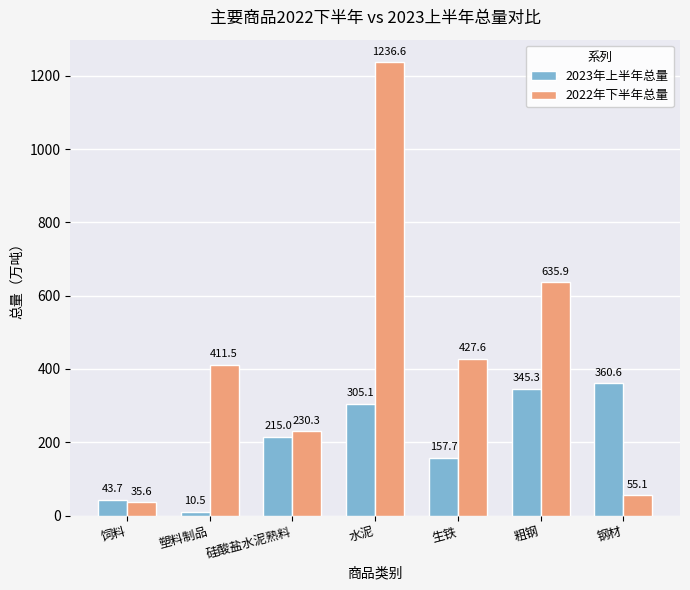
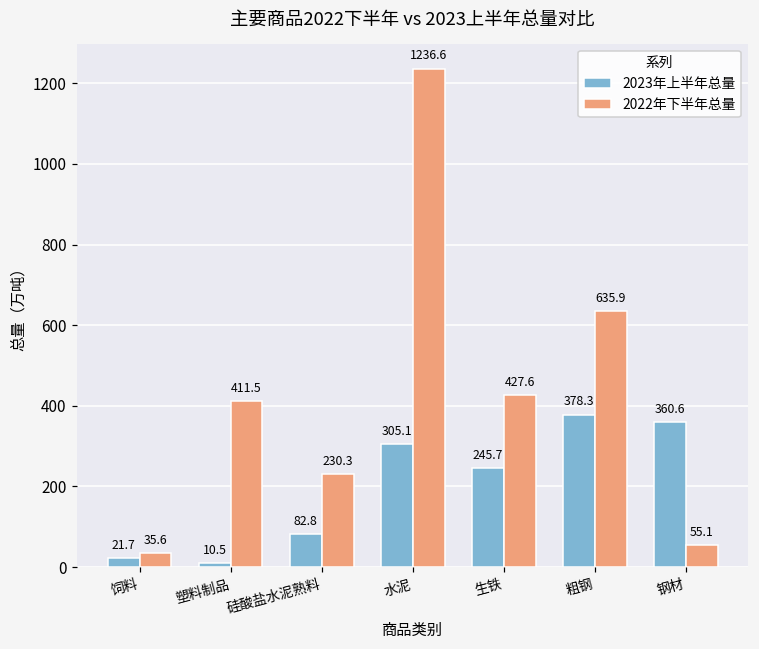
  {
    "2023年上半年总量": {
-     "饲料": 43.7,
+     "饲料": 21.7,
      "塑料制品": 10.5,
-     "硅酸盐水泥熟料": 215.0,
+     "硅酸盐水泥熟料": 82.8,
      "水泥": 305.1,
-     "生铁": 157.7,
-     "粗钢": 345.3,
+     "生铁": 245.7,
+     "粗钢": 378.3,
      "钢材": 360.6
    },
    "2022年下半年总量": {
      "饲料": 35.6,
      "塑料制品": 411.5,
      "硅酸盐水泥熟料": 230.3,
      "水泥": 1236.6,
      "生铁": 427.6,
      "粗钢": 635.9,
      "钢材": 55.1
    }
  }
